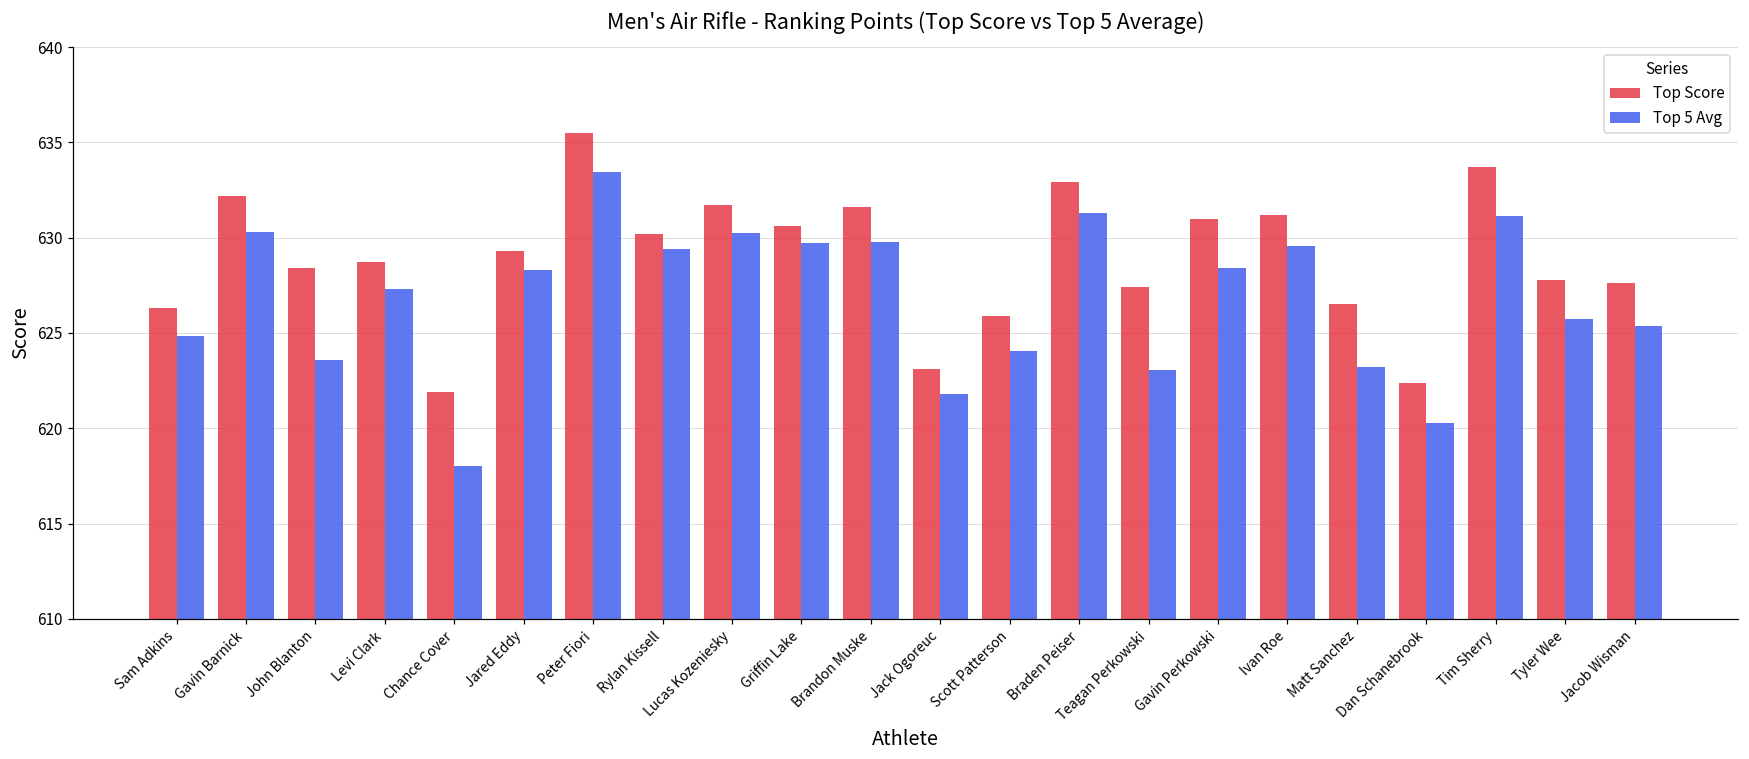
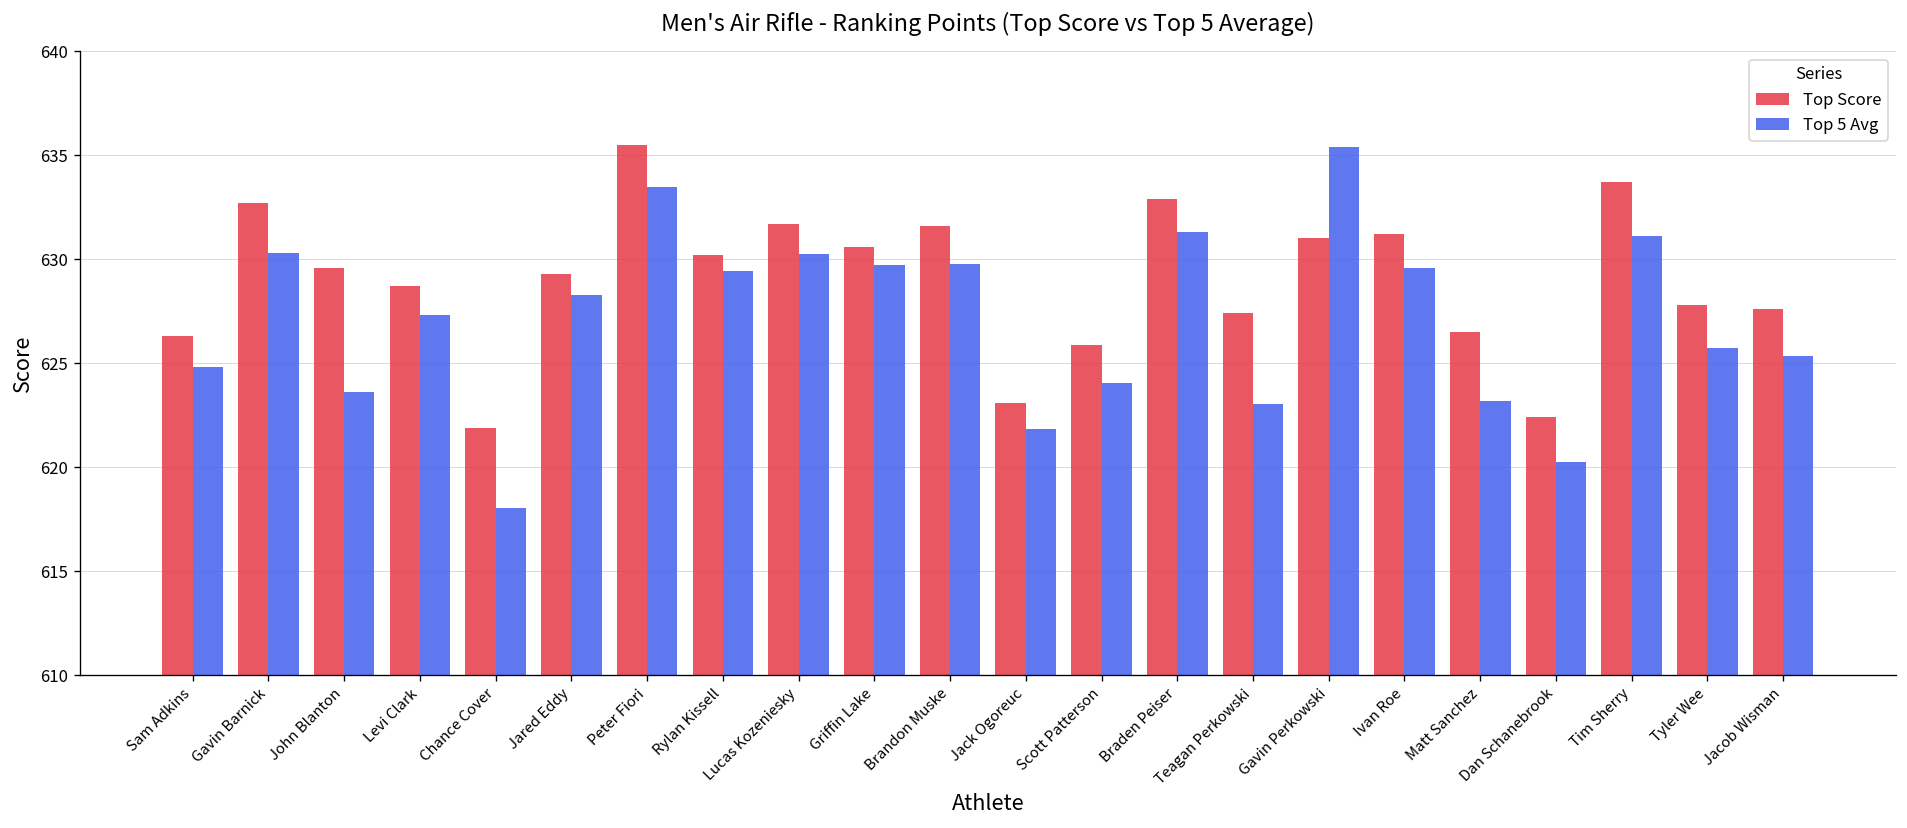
  {
    "Top Score": {
      "Sam Adkins": 626.3,
-     "Gavin Barnick": 632.2,
-     "John Blanton": 628.4,
+     "Gavin Barnick": 632.7,
+     "John Blanton": 629.6,
      "Levi Clark": 628.7,
      "Chance Cover": 621.9,
      "Jared Eddy": 629.3,
      "Peter Fiori": 635.5,
      "Rylan Kissell": 630.2,
      "Lucas Kozeniesky": 631.7,
      "Griffin Lake": 630.6,
      "Brandon Muske": 631.6,
      "Jack Ogoreuc": 623.1,
      "Scott Patterson": 625.9,
      "Braden Peiser": 632.9,
      "Teagan Perkowski": 627.4,
      "Gavin Perkowski": 631.0,
      "Ivan Roe": 631.2,
      "Matt Sanchez": 626.5,
      "Dan Schanebrook": 622.4,
      "Tim Sherry": 633.7,
      "Tyler Wee": 627.8,
      "Jacob Wisman": 627.6
    },
    "Top 5 Avg": {
      "Sam Adkins": 624.8,
      "Gavin Barnick": 630.3,
      "John Blanton": 623.6,
      "Levi Clark": 627.3,
      "Chance Cover": 618.0,
      "Jared Eddy": 628.3,
      "Peter Fiori": 633.5,
      "Rylan Kissell": 629.4,
      "Lucas Kozeniesky": 630.2,
      "Griffin Lake": 629.7,
      "Brandon Muske": 629.8,
      "Jack Ogoreuc": 621.8,
      "Scott Patterson": 624.0,
      "Braden Peiser": 631.3,
      "Teagan Perkowski": 623.1,
-     "Gavin Perkowski": 628.4,
+     "Gavin Perkowski": 635.4,
      "Ivan Roe": 629.6,
      "Matt Sanchez": 623.2,
      "Dan Schanebrook": 620.3,
      "Tim Sherry": 631.1,
      "Tyler Wee": 625.7,
      "Jacob Wisman": 625.3
    }
  }
